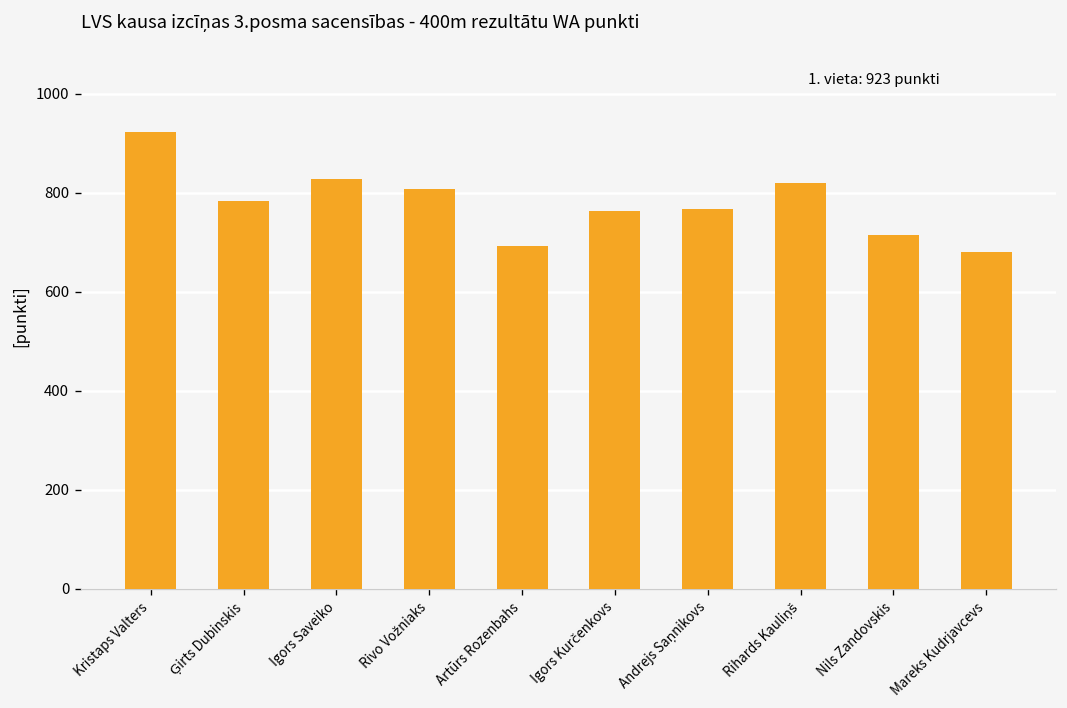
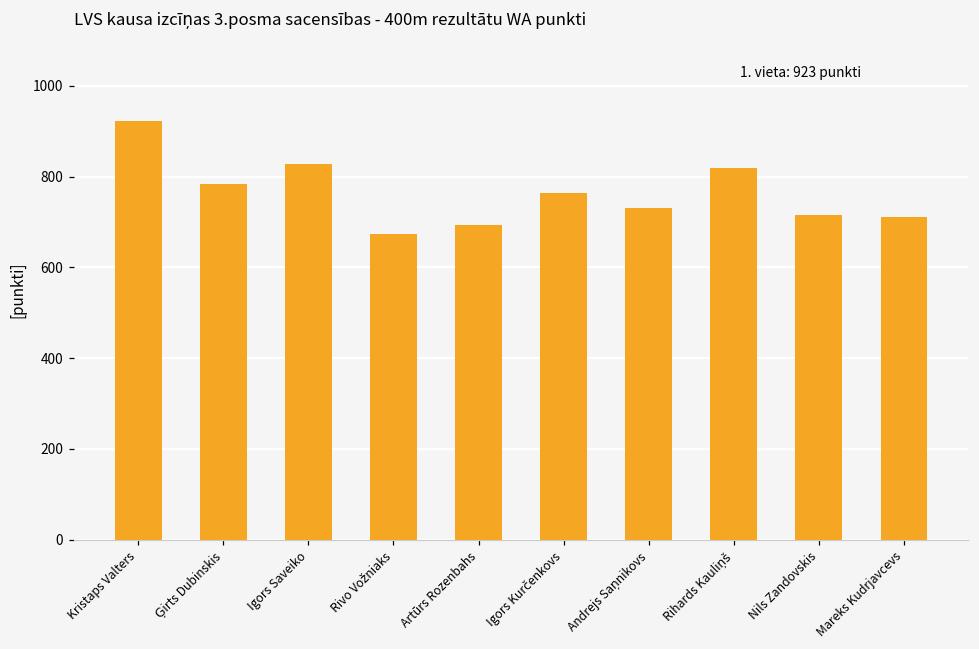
  {
    "Kristaps Valters": 920,
    "Ģirts Dubinskis": 780,
    "Igors Saveiko": 830,
-   "Rivo Vožniaks": 810,
+   "Rivo Vožniaks": 670,
    "Artūrs Rozenbahs": 690,
    "Igors Kurčenkovs": 760,
-   "Andrejs Saņnikovs": 770,
+   "Andrejs Saņnikovs": 730,
    "Rihards Kauliņš": 820,
    "Nils Zandovskis": 720,
-   "Mareks Kudrjavcevs": 680
+   "Mareks Kudrjavcevs": 710
  }
